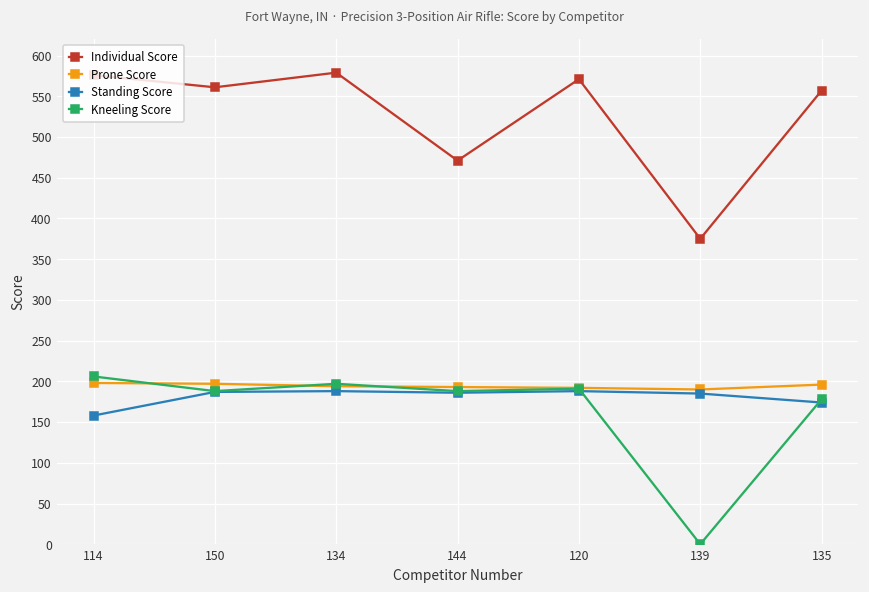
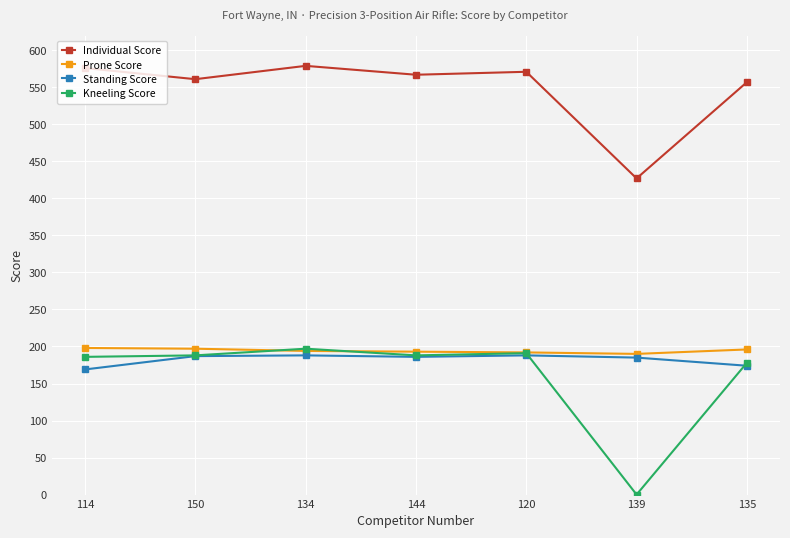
  {
    "Individual Score": {
      "150": 560,
      "134": 580,
-     "144": 470,
+     "144": 570,
      "120": 570,
-     "139": 380,
+     "139": 430,
      "135": 560
    },
    "Prone Score": {
      "114": 200,
      "150": 200,
      "144": 190,
      "139": 190,
      "135": 200
    },
    "Standing Score": {
-     "114": 160,
+     "114": 170,
      "134": 190,
      "139": 190,
      "135": 170
    },
    "Kneeling Score": {
-     "114": 210,
+     "114": 190,
      "139": 0,
      "135": 180
    }
  }
